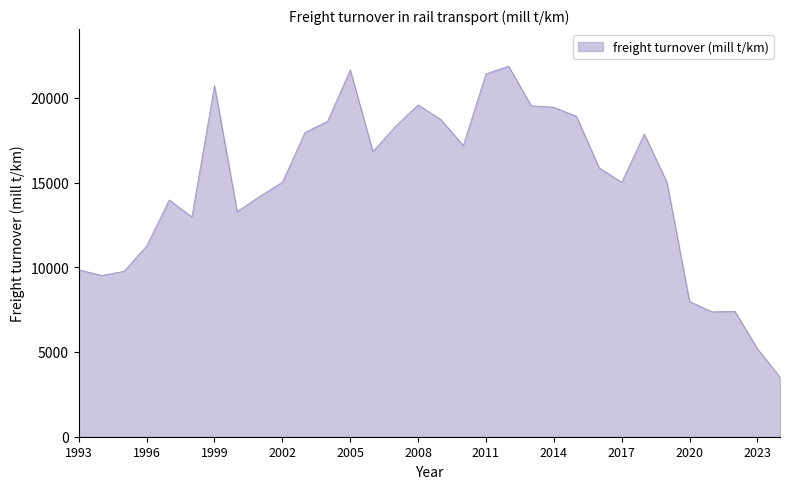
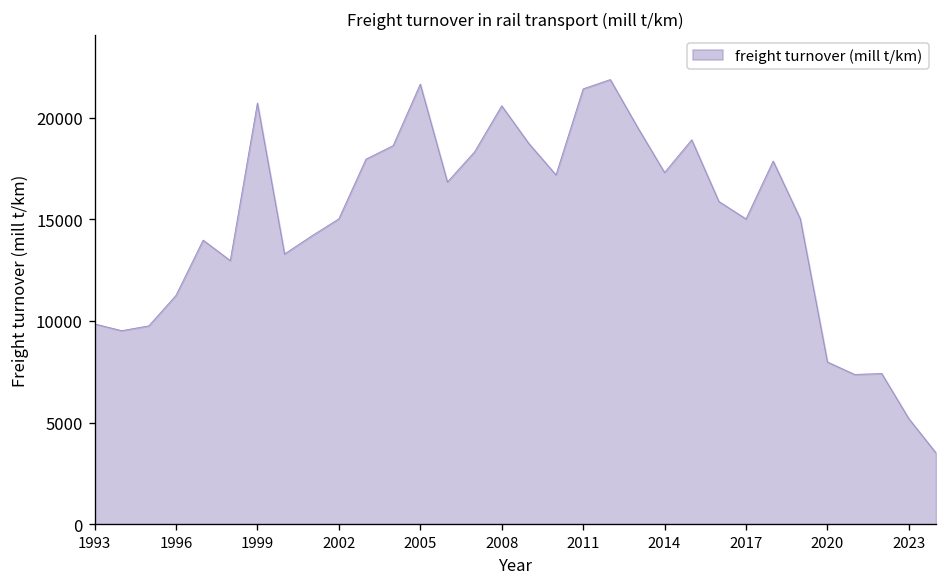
  {
    "1993": 9900,
    "1996": 11300,
    "1999": 20700,
    "2002": 15000,
    "2005": 21600,
-   "2008": 19600,
+   "2008": 20600,
    "2011": 21400,
-   "2014": 19400,
+   "2014": 17300,
    "2017": 15000,
    "2020": 8000,
    "2023": 5200
  }
